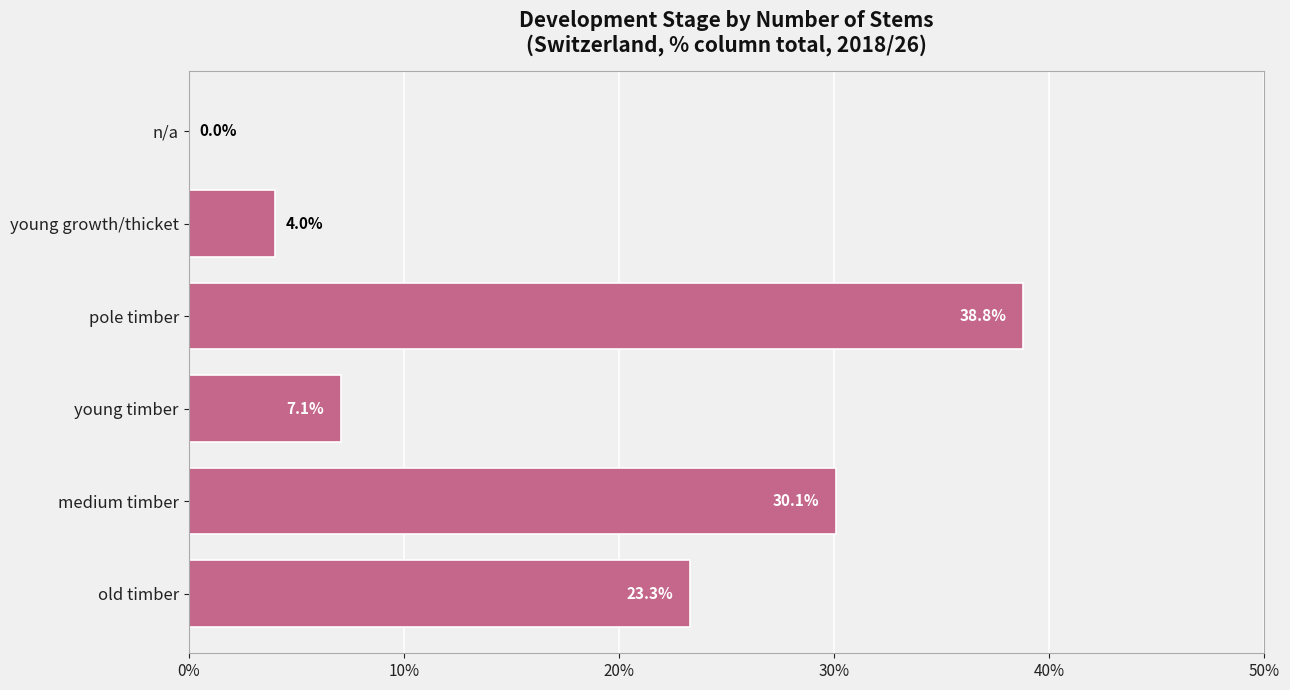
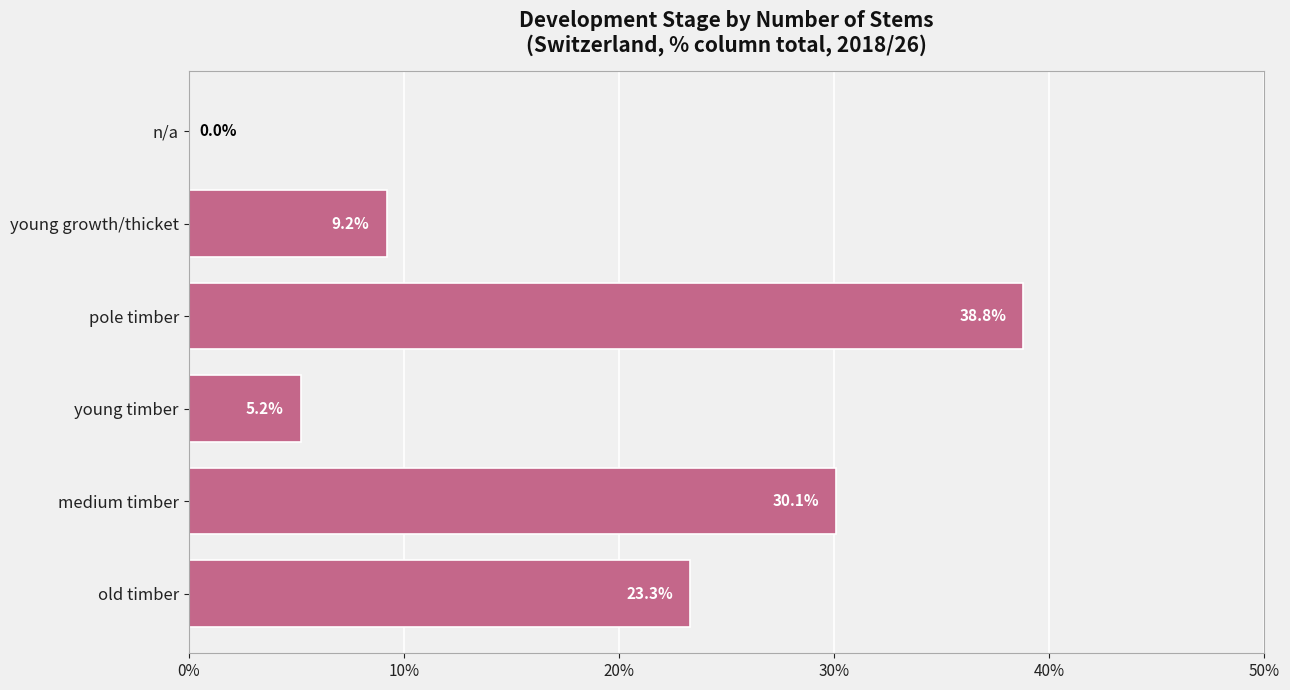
  {
    "n/a": "0.0%",
-   "young growth/thicket": "4.0%",
+   "young growth/thicket": "9.2%",
    "pole timber": "38.8%",
-   "young timber": "7.1%",
+   "young timber": "5.2%",
    "medium timber": "30.1%",
    "old timber": "23.3%"
  }
